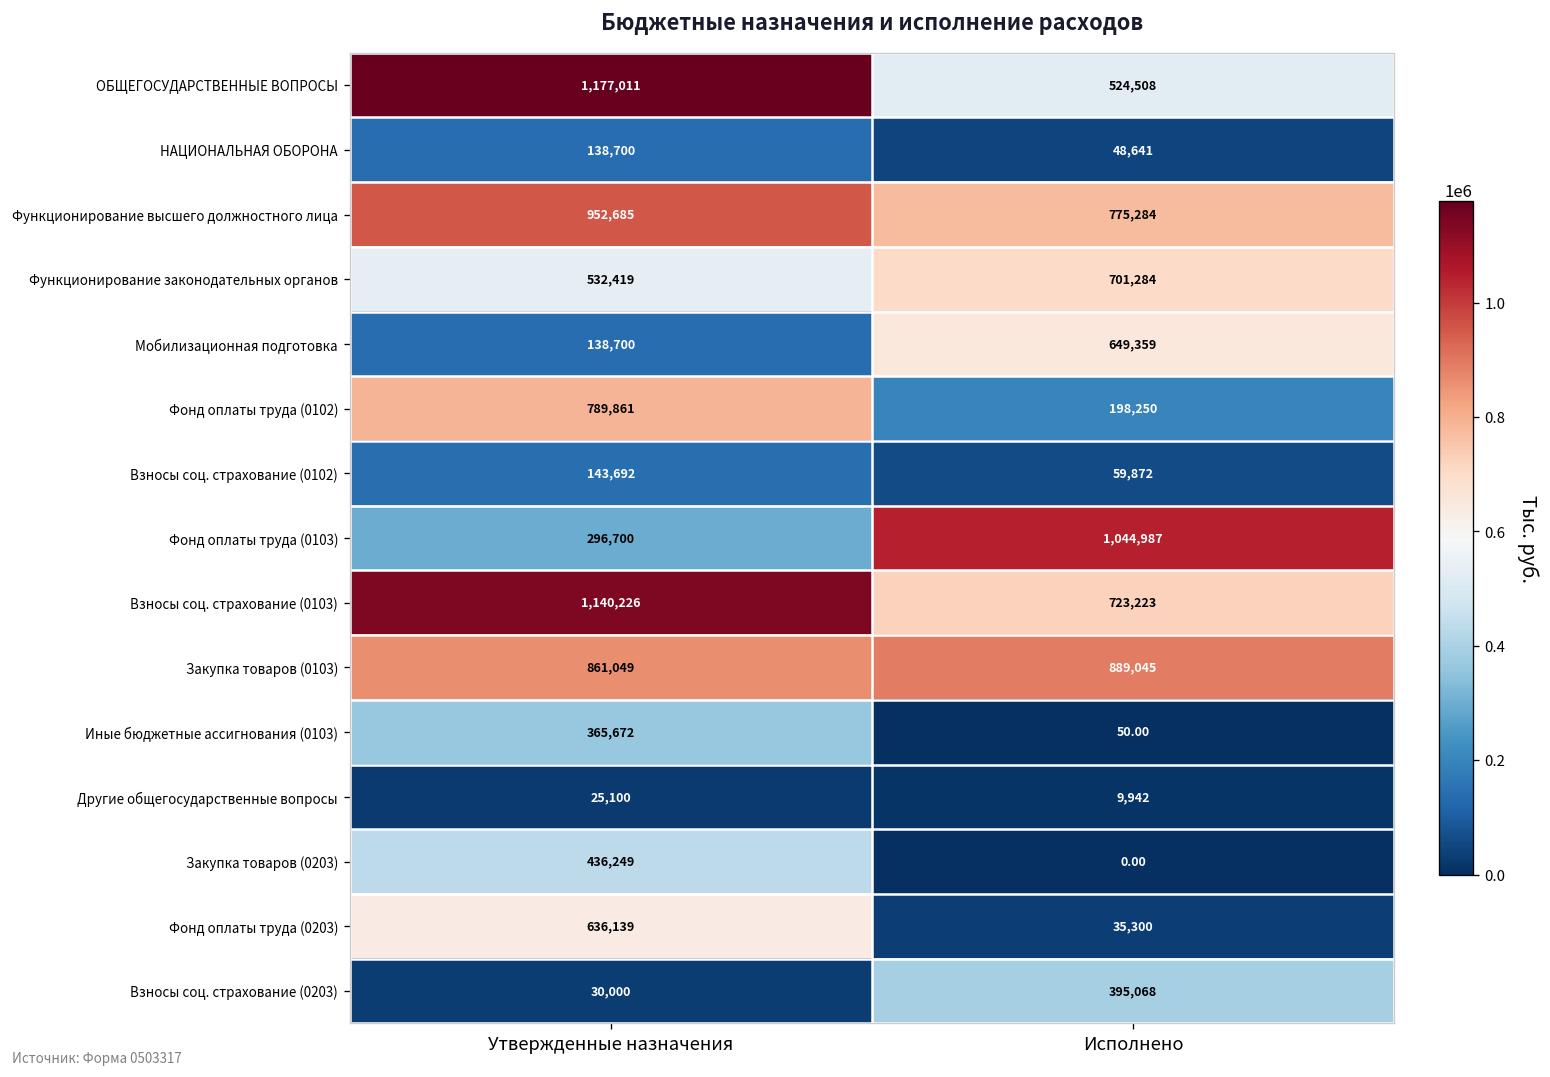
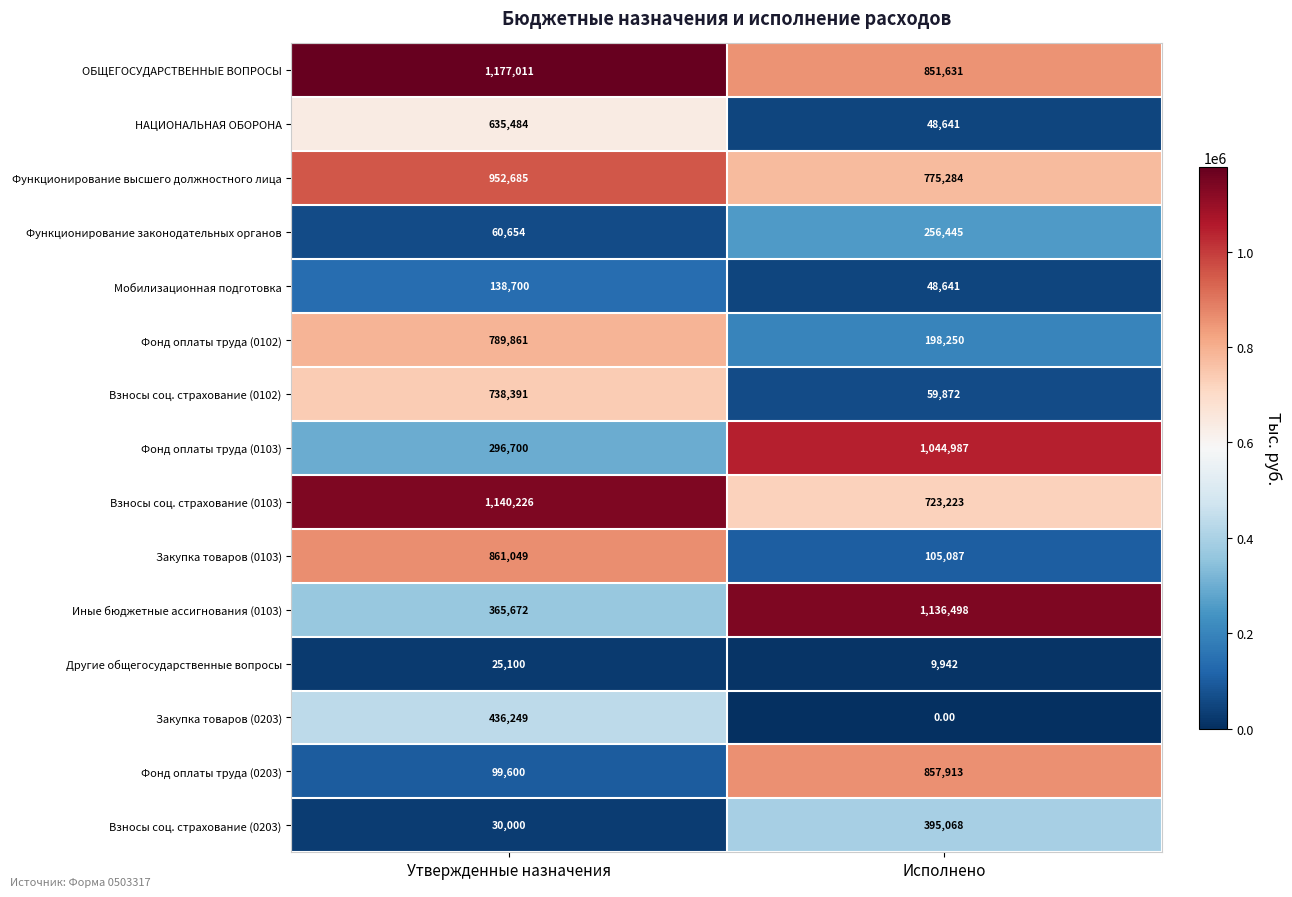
  {
    "ОБЩЕГОСУДАРСТВЕННЫЕ ВОПРОСЫ": {
      "Утвержденные назначения": "1,177,011",
-     "Исполнено": "524,508"
+     "Исполнено": "851,631"
    },
    "НАЦИОНАЛЬНАЯ ОБОРОНА": {
-     "Утвержденные назначения": "138,700",
+     "Утвержденные назначения": "635,484",
      "Исполнено": "48,641"
    },
    "Функционирование высшего должностного лица": {
      "Утвержденные назначения": "952,685",
      "Исполнено": "775,284"
    },
    "Функционирование законодательных органов": {
-     "Утвержденные назначения": "532,419",
-     "Исполнено": "701,284"
+     "Утвержденные назначения": "60,654",
+     "Исполнено": "256,445"
    },
    "Мобилизационная подготовка": {
      "Утвержденные назначения": "138,700",
-     "Исполнено": "649,359"
+     "Исполнено": "48,641"
    },
    "Фонд оплаты труда (0102)": {
      "Утвержденные назначения": "789,861",
      "Исполнено": "198,250"
    },
    "Взносы соц. страхование (0102)": {
-     "Утвержденные назначения": "143,692",
+     "Утвержденные назначения": "738,391",
      "Исполнено": "59,872"
    },
    "Фонд оплаты труда (0103)": {
      "Утвержденные назначения": "296,700",
      "Исполнено": "1,044,987"
    },
    "Взносы соц. страхование (0103)": {
      "Утвержденные назначения": "1,140,226",
      "Исполнено": "723,223"
    },
    "Закупка товаров (0103)": {
      "Утвержденные назначения": "861,049",
-     "Исполнено": "889,045"
+     "Исполнено": "105,087"
    },
    "Иные бюджетные ассигнования (0103)": {
      "Утвержденные назначения": "365,672",
-     "Исполнено": "50.00"
+     "Исполнено": "1,136,498"
    },
    "Другие общегосударственные вопросы": {
      "Утвержденные назначения": "25,100",
      "Исполнено": "9,942"
    },
    "Закупка товаров (0203)": {
      "Утвержденные назначения": "436,249",
      "Исполнено": "0.00"
    },
    "Фонд оплаты труда (0203)": {
-     "Утвержденные назначения": "636,139",
-     "Исполнено": "35,300"
+     "Утвержденные назначения": "99,600",
+     "Исполнено": "857,913"
    },
    "Взносы соц. страхование (0203)": {
      "Утвержденные назначения": "30,000",
      "Исполнено": "395,068"
    }
  }
